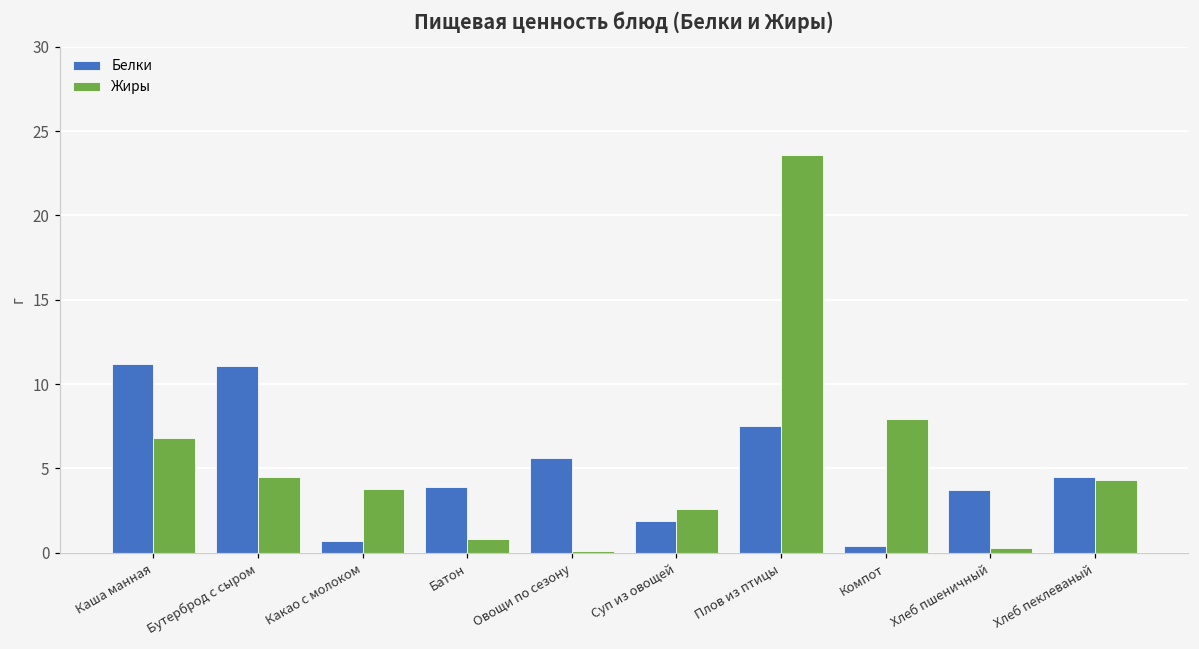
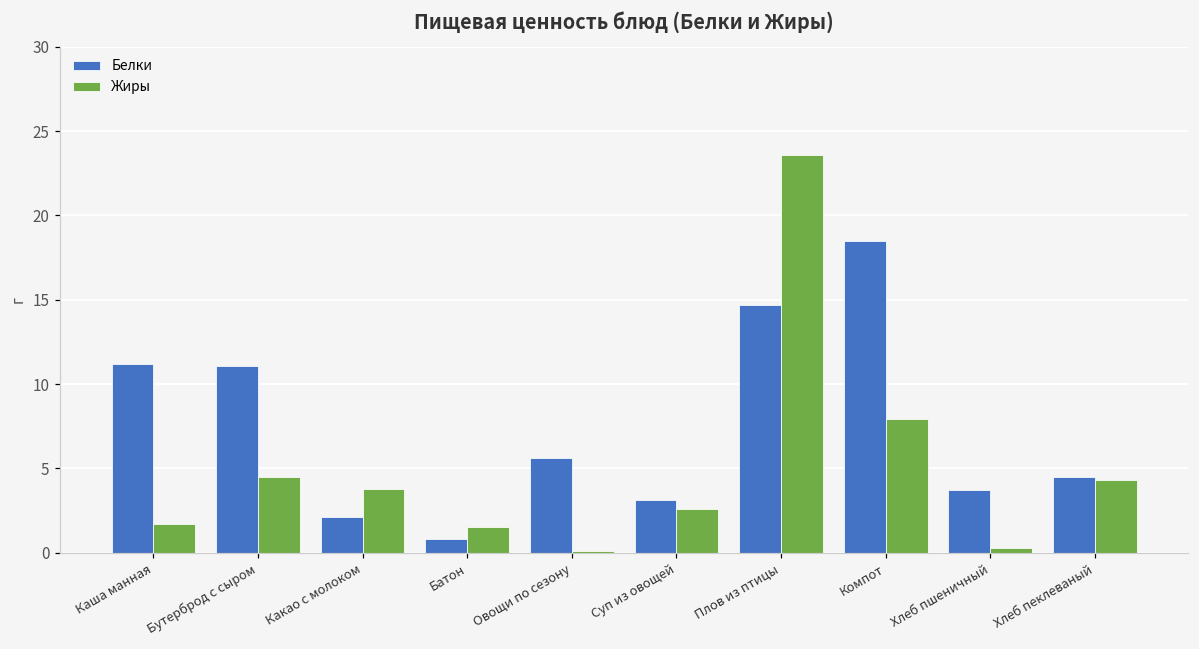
  {
    "Белки": {
      "Каша манная": 11.2,
      "Бутерброд с сыром": 11.1,
-     "Какао с молоком": 0.7,
-     "Батон": 3.9,
+     "Какао с молоком": 2.1,
+     "Батон": 0.8,
      "Овощи по сезону": 5.6,
-     "Суп из овощей": 1.9,
-     "Плов из птицы": 7.5,
-     "Компот": 0.4,
+     "Суп из овощей": 3.1,
+     "Плов из птицы": 14.7,
+     "Компот": 18.5,
      "Хлеб пшеничный": 3.7,
      "Хлеб пеклеваный": 4.5
    },
    "Жиры": {
-     "Каша манная": 6.8,
+     "Каша манная": 1.7,
      "Бутерброд с сыром": 4.5,
      "Какао с молоком": 3.8,
-     "Батон": 0.8,
+     "Батон": 1.5,
      "Суп из овощей": 2.6,
      "Плов из птицы": 23.6,
      "Компот": 7.9,
      "Хлеб пшеничный": 0.3,
      "Хлеб пеклеваный": 4.3
    }
  }
